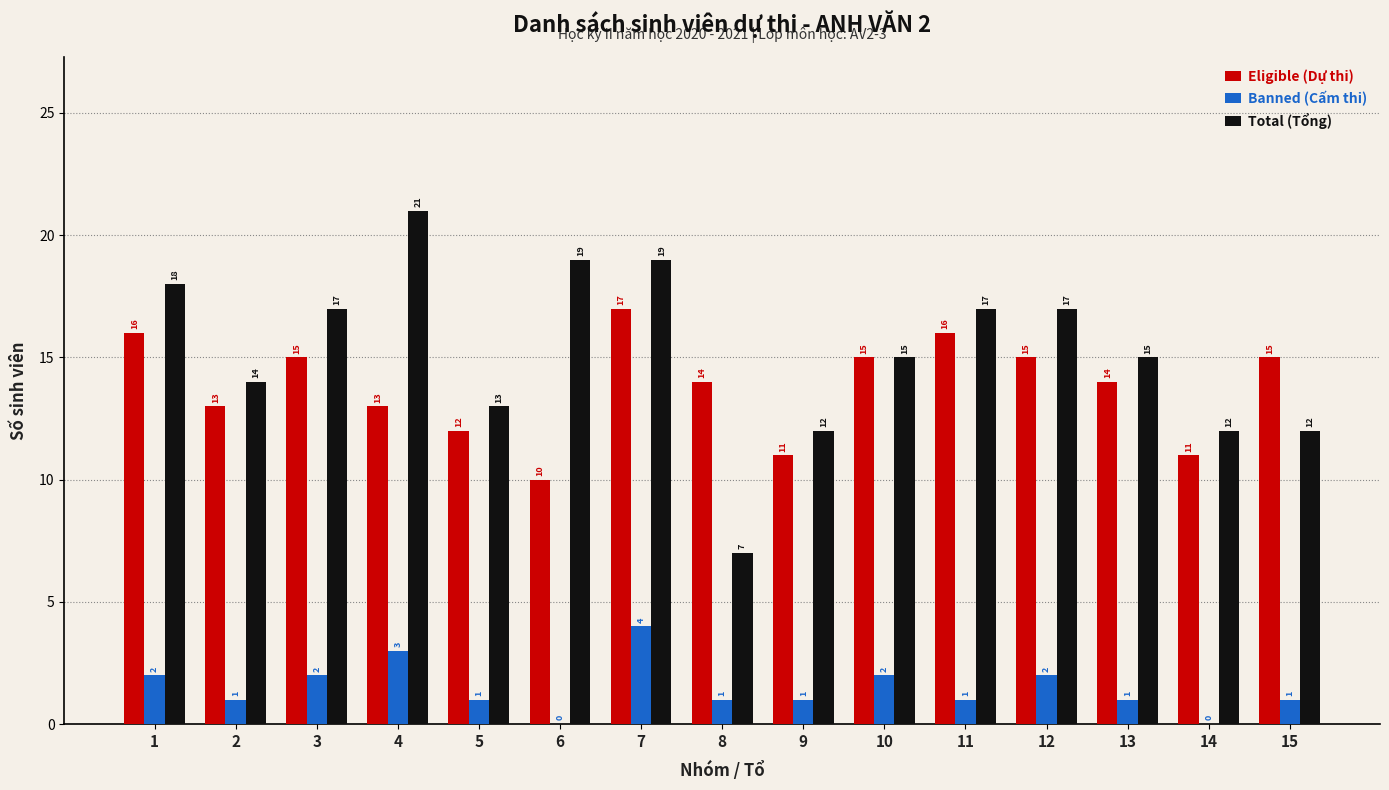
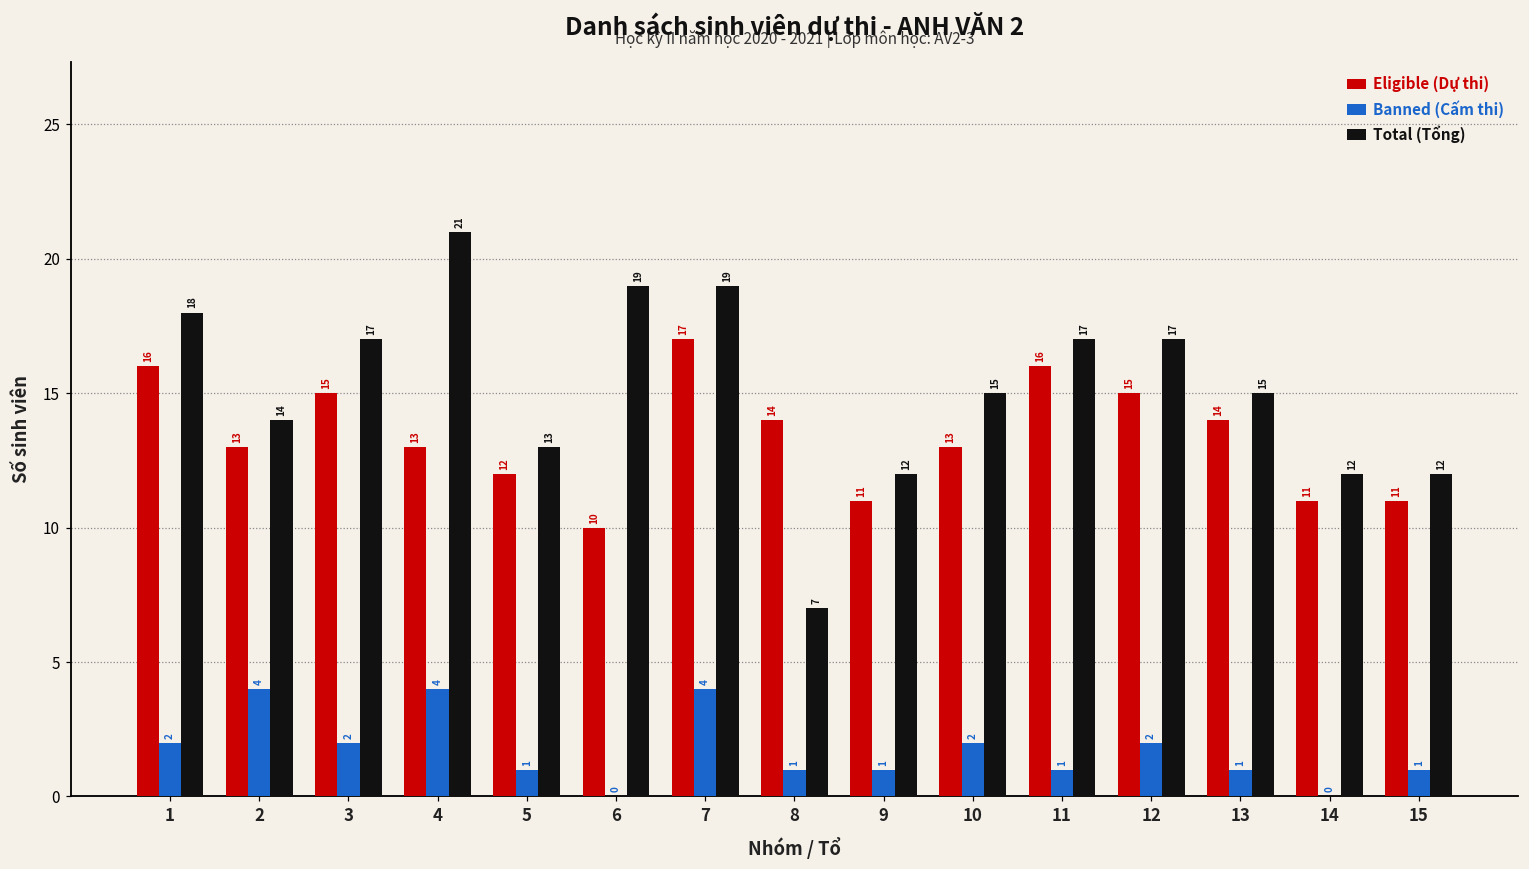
  {
    "Eligible (Dự thi)": {
      "1": 16,
      "2": 13,
      "3": 15,
      "4": 13,
      "5": 12,
      "6": 10,
      "7": 17,
      "8": 14,
      "9": 11,
-     "10": 15,
+     "10": 13,
      "11": 16,
      "12": 15,
      "13": 14,
      "14": 11,
-     "15": 15
+     "15": 11
    },
    "Banned (Cấm thi)": {
      "1": 2,
-     "2": 1,
+     "2": 4,
      "3": 2,
-     "4": 3,
+     "4": 4,
      "5": 1,
      "6": 0,
      "7": 4,
      "8": 1,
      "9": 1,
      "10": 2,
      "11": 1,
      "12": 2,
      "13": 1,
      "14": 0,
      "15": 1
    },
    "Total (Tổng)": {
      "1": 18,
      "2": 14,
      "3": 17,
      "4": 21,
      "5": 13,
      "6": 19,
      "7": 19,
      "8": 7,
      "9": 12,
      "10": 15,
      "11": 17,
      "12": 17,
      "13": 15,
      "14": 12,
      "15": 12
    }
  }
